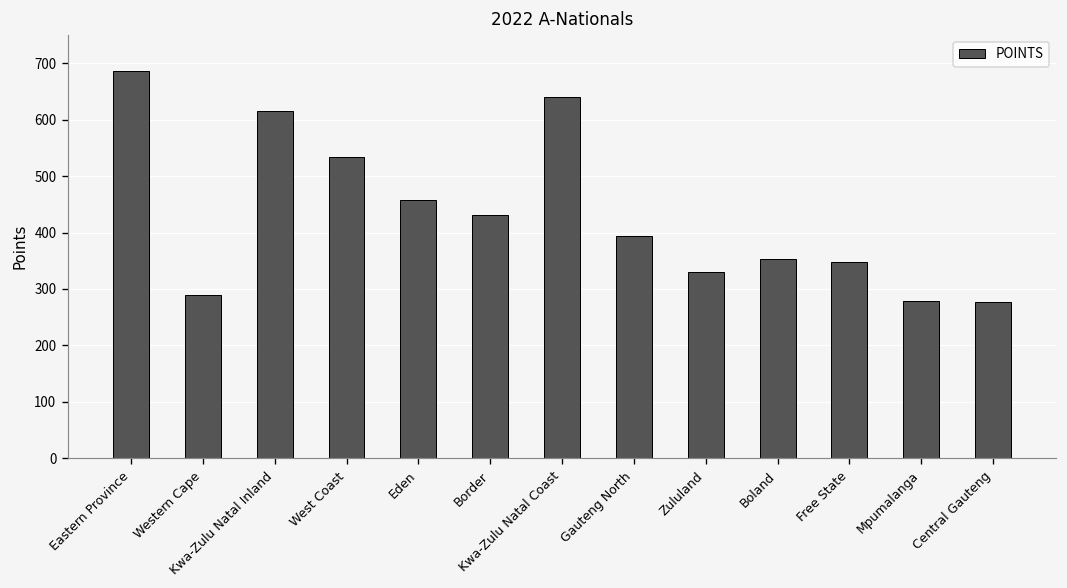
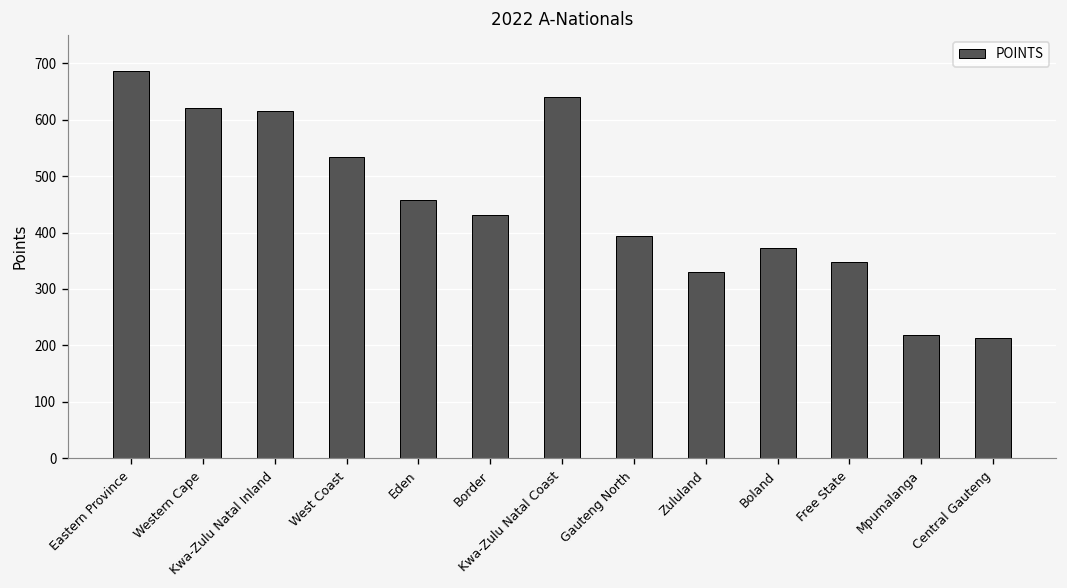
  {
    "Eastern Province": 690,
-   "Western Cape": 290,
+   "Western Cape": 620,
    "Kwa-Zulu Natal Inland": 620,
    "West Coast": 530,
    "Eden": 460,
    "Border": 430,
    "Kwa-Zulu Natal Coast": 640,
    "Gauteng North": 390,
    "Zululand": 330,
-   "Boland": 350,
+   "Boland": 370,
    "Free State": 350,
-   "Mpumalanga": 280,
-   "Central Gauteng": 280
+   "Mpumalanga": 220,
+   "Central Gauteng": 210
  }
